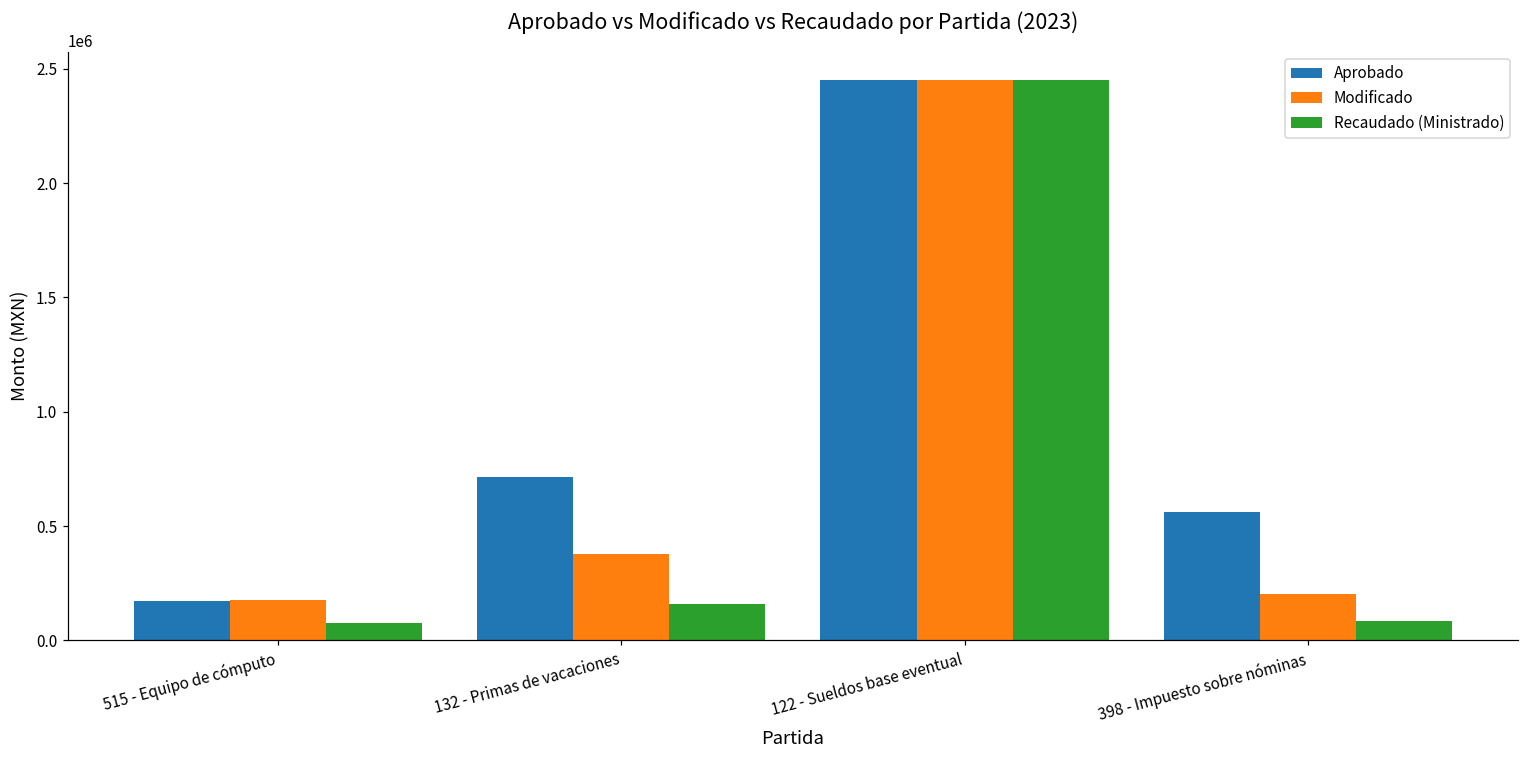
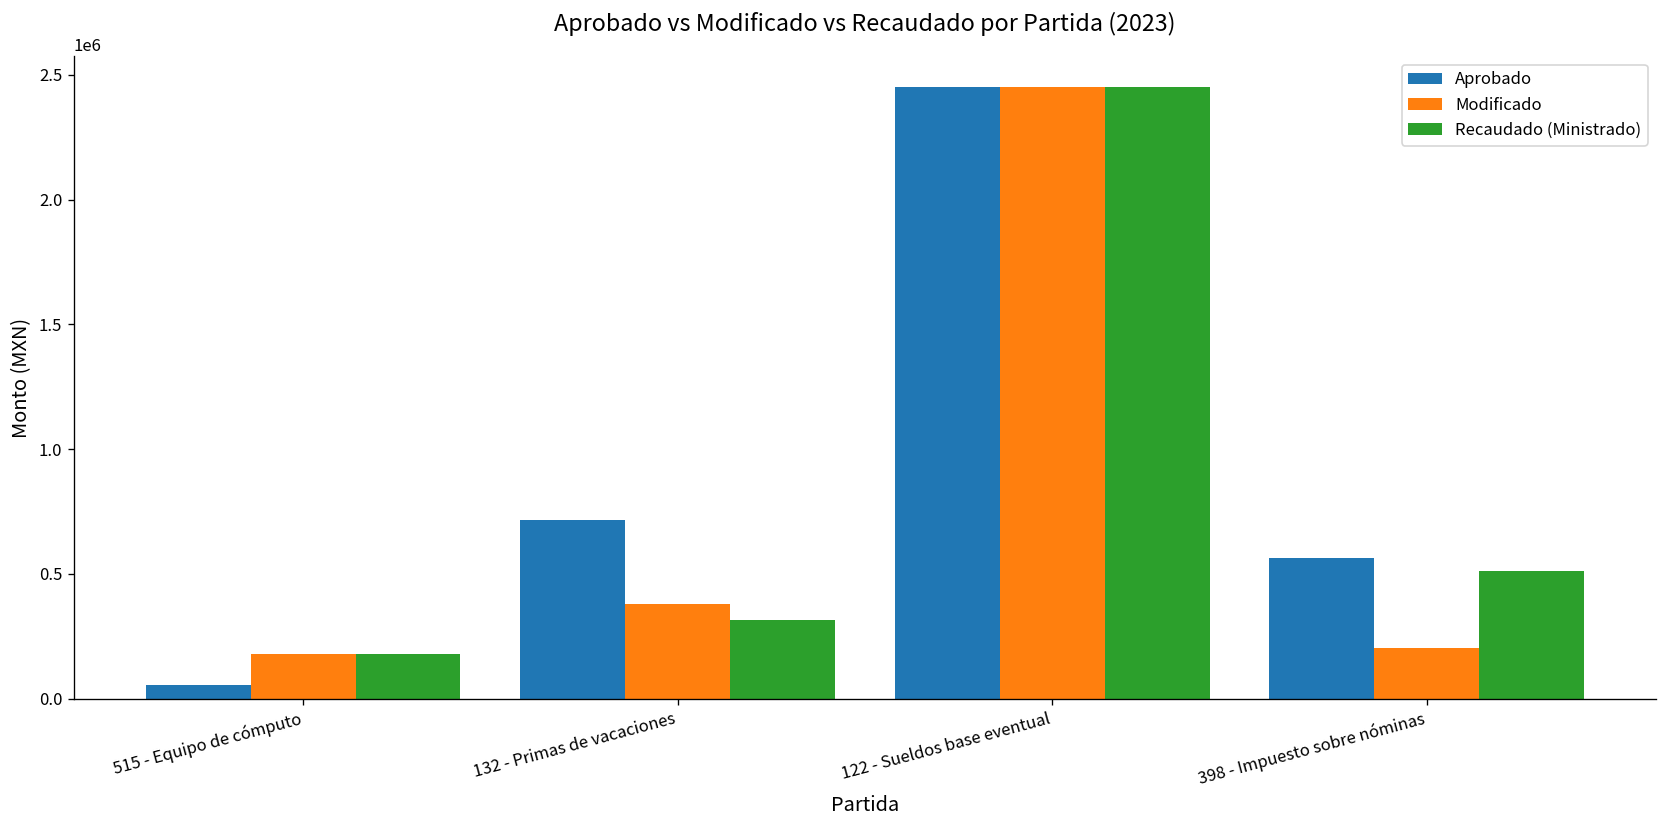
  {
    "Aprobado": {
-     "515 - Equipo de cómputo": 170000,
+     "515 - Equipo de cómputo": 50000,
      "132 - Primas de vacaciones": 710000,
      "122 - Sueldos base eventual": 2450000,
      "398 - Impuesto sobre nóminas": 560000
    },
    "Modificado": {
      "515 - Equipo de cómputo": 180000,
      "132 - Primas de vacaciones": 380000,
      "122 - Sueldos base eventual": 2450000,
      "398 - Impuesto sobre nóminas": 200000
    },
    "Recaudado (Ministrado)": {
-     "515 - Equipo de cómputo": 70000,
-     "132 - Primas de vacaciones": 160000,
+     "515 - Equipo de cómputo": 180000,
+     "132 - Primas de vacaciones": 320000,
      "122 - Sueldos base eventual": 2450000,
-     "398 - Impuesto sobre nóminas": 80000
+     "398 - Impuesto sobre nóminas": 510000
    }
  }
